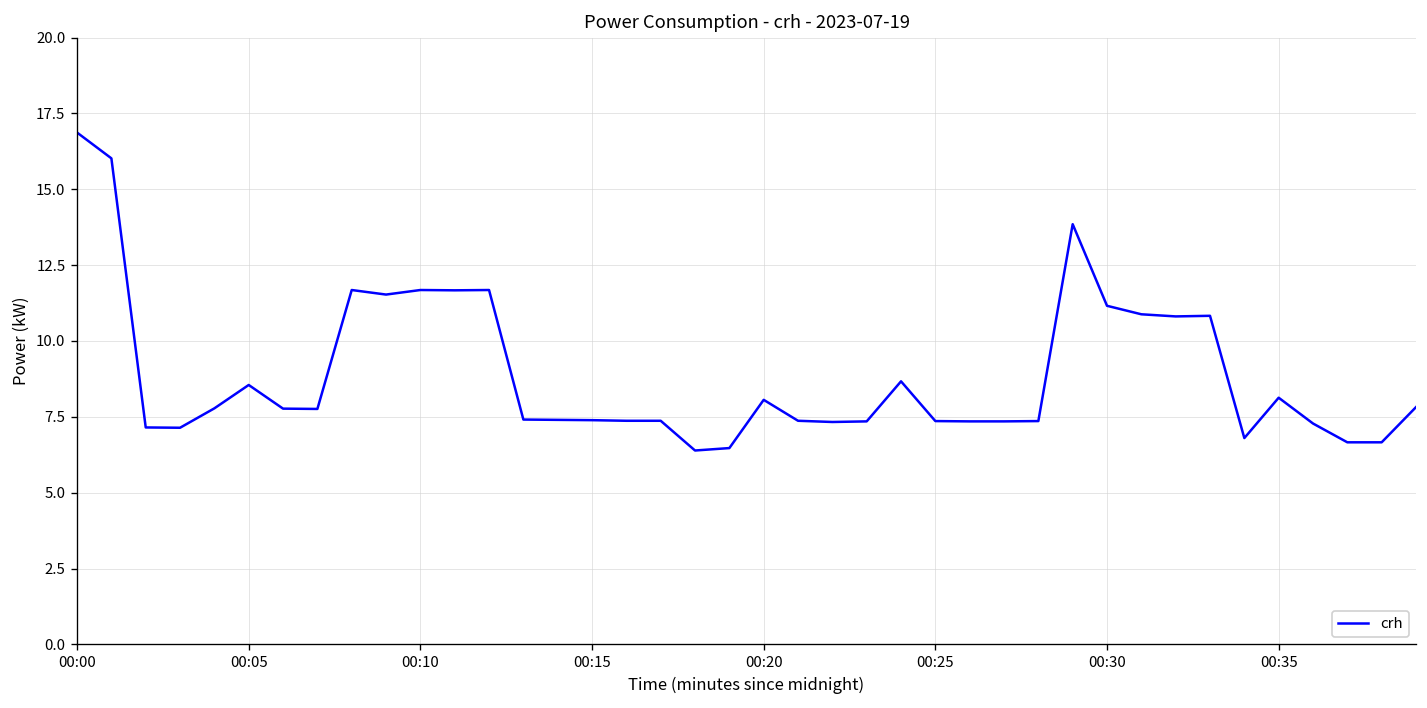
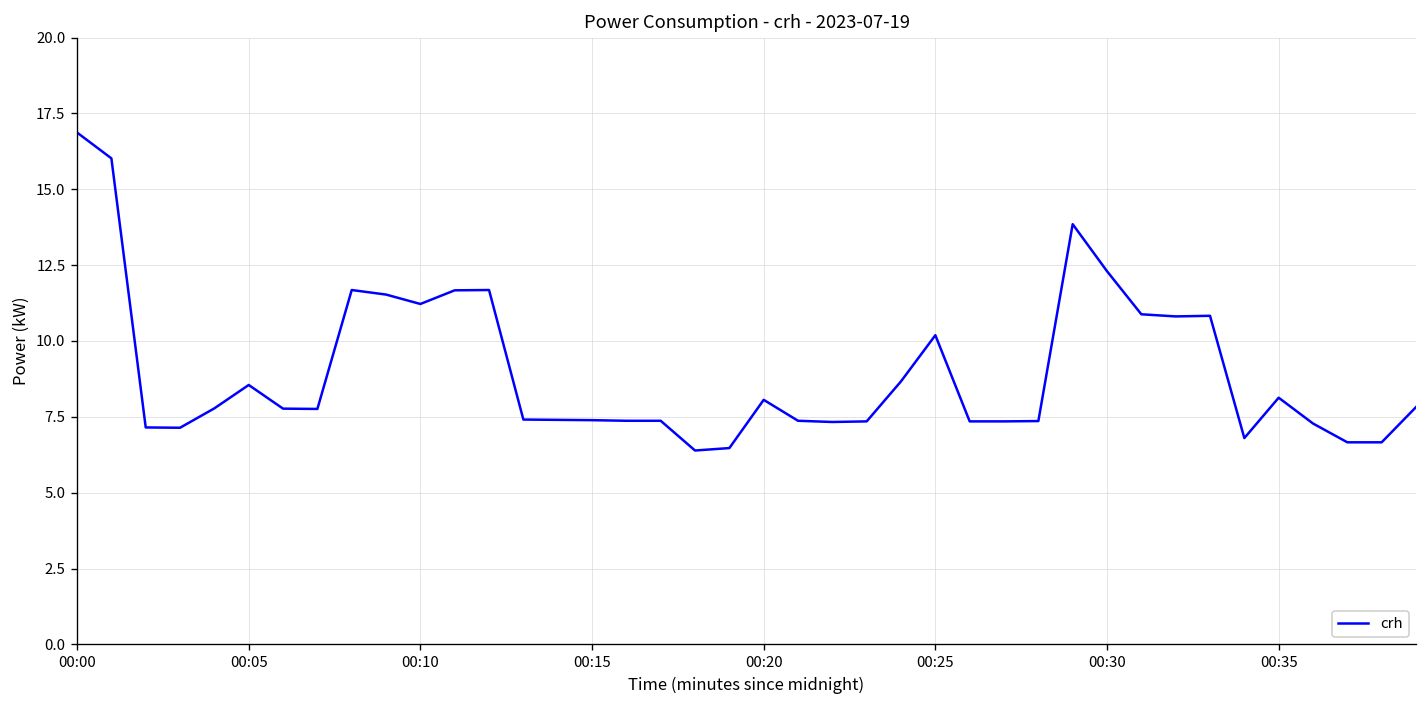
  {
    "00:00": 16.9,
    "00:05": 8.6,
-   "00:10": 11.7,
+   "00:10": 11.2,
    "00:15": 7.4,
    "00:20": 8.1,
-   "00:25": 7.4,
-   "00:30": 11.2,
+   "00:25": 10.2,
+   "00:30": 12.3,
    "00:35": 8.1
  }
